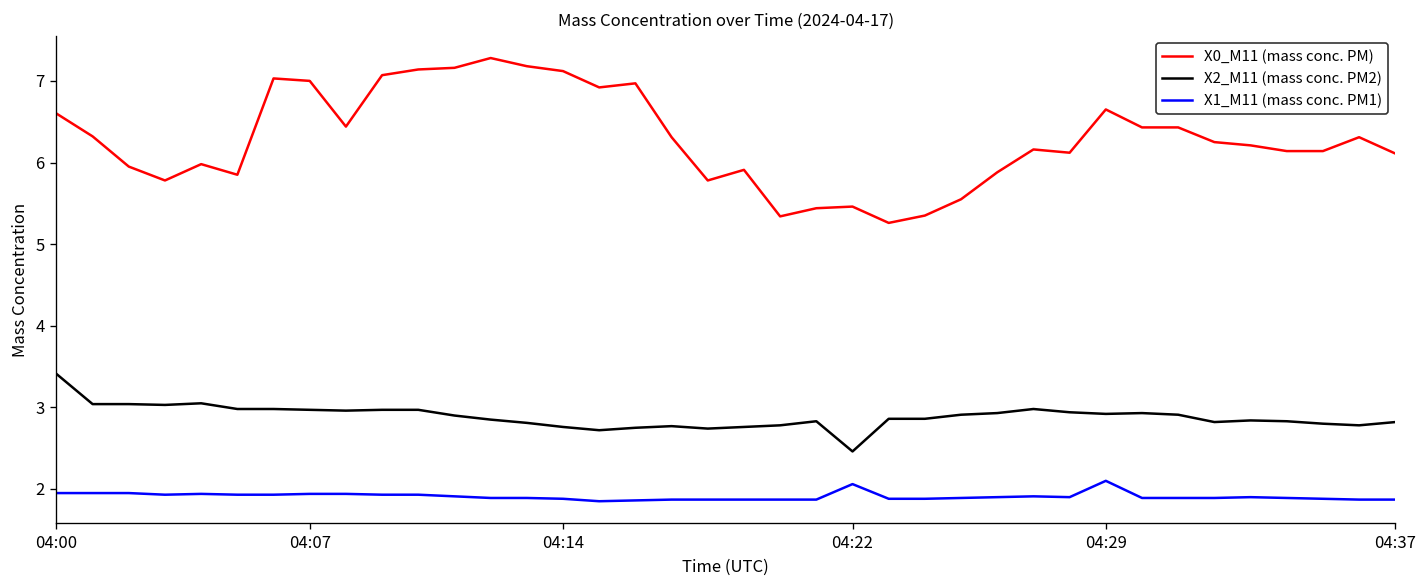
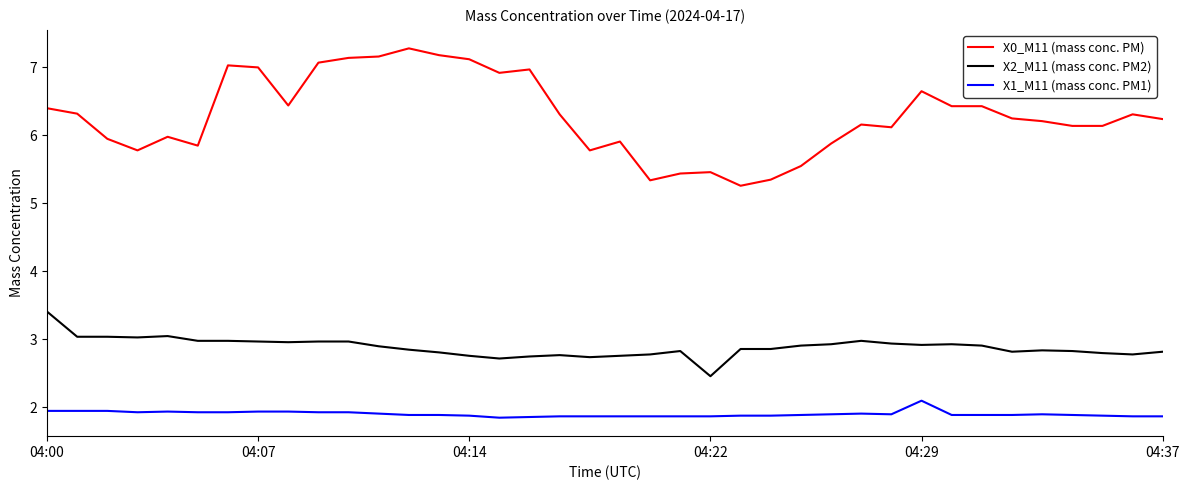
  {
    "X0_M11 (mass conc. PM)": {
-     "04:00": 6.6,
+     "04:00": 6.4,
      "04:07": 7.0,
      "04:14": 7.1,
      "04:22": 5.5,
      "04:29": 6.7,
-     "04:37": 6.1
+     "04:37": 6.2
    },
    "X2_M11 (mass conc. PM2)": {
      "04:00": 3.4,
      "04:07": 3.0,
      "04:14": 2.8,
      "04:22": 2.5,
      "04:29": 2.9,
      "04:37": 2.8
    },
    "X1_M11 (mass conc. PM1)": {
      "04:00": 2.0,
      "04:07": 1.9,
      "04:14": 1.9,
-     "04:22": 2.1,
+     "04:22": 1.9,
      "04:29": 2.1,
      "04:37": 1.9
    }
  }
